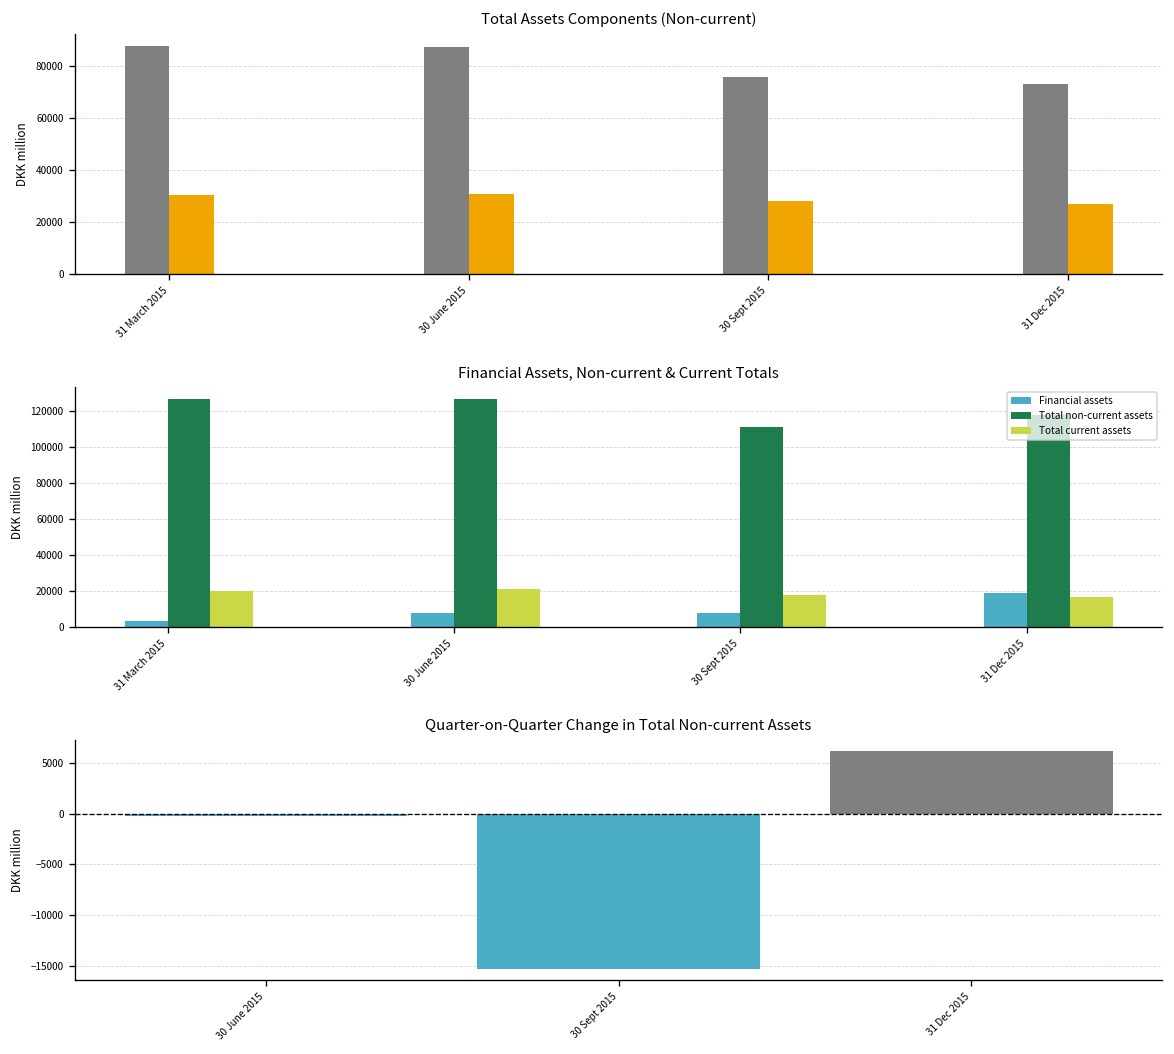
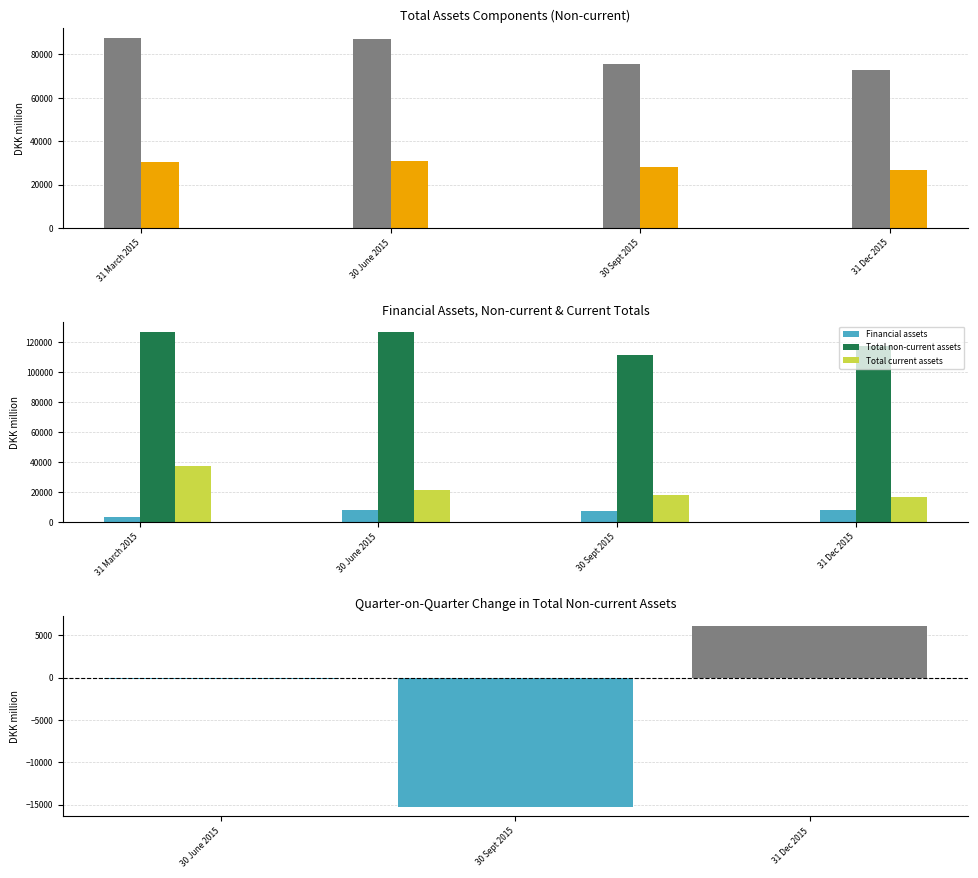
  {
    "Financial Assets, Non-current & Current Totals": {
      "Financial assets": {
        "31 March 2015": 3000,
        "30 June 2015": 8000,
        "30 Sept 2015": 8000,
-       "31 Dec 2015": 19000
+       "31 Dec 2015": 8000
      },
      "Total non-current assets": {
        "31 March 2015": 127000,
        "30 June 2015": 126000,
        "30 Sept 2015": 111000
      },
      "Total current assets": {
-       "31 March 2015": 20000,
+       "31 March 2015": 37000,
        "30 June 2015": 21000,
        "30 Sept 2015": 18000,
        "31 Dec 2015": 17000
      }
    },
    "Quarter-on-Quarter Change in Total Non-current Assets": {
      "30 Sept 2015": -15000,
      "31 Dec 2015": 6000
    }
  }
